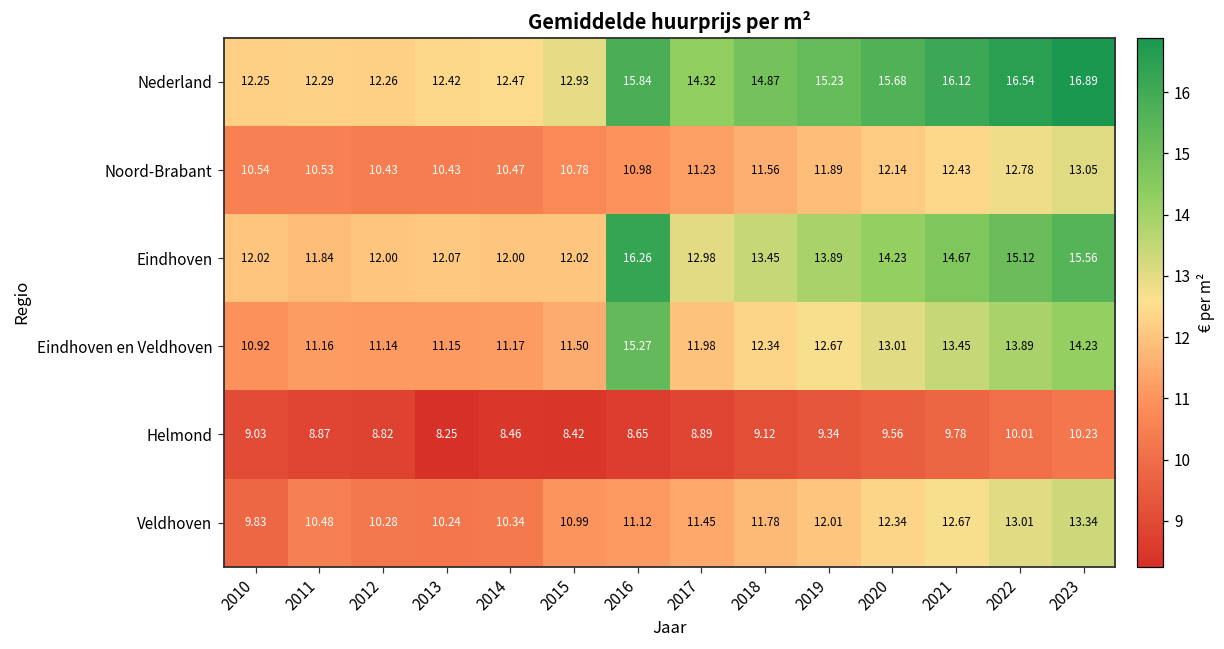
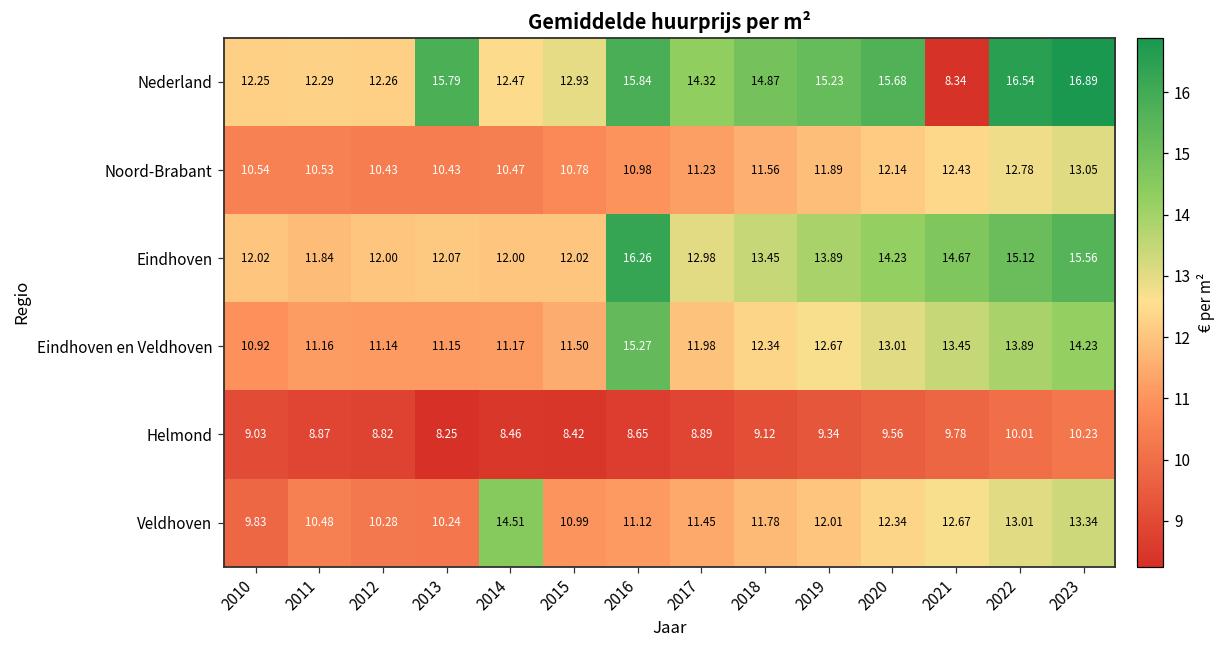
  {
    "Nederland": {
      "2010": 12.25,
      "2011": 12.29,
      "2012": 12.26,
-     "2013": 12.42,
+     "2013": 15.79,
      "2014": 12.47,
      "2015": 12.93,
      "2016": 15.84,
      "2017": 14.32,
      "2018": 14.87,
      "2019": 15.23,
      "2020": 15.68,
-     "2021": 16.12,
+     "2021": 8.34,
      "2022": 16.54,
      "2023": 16.89
    },
    "Noord-Brabant": {
      "2010": 10.54,
      "2011": 10.53,
      "2012": 10.43,
      "2013": 10.43,
      "2014": 10.47,
      "2015": 10.78,
      "2016": 10.98,
      "2017": 11.23,
      "2018": 11.56,
      "2019": 11.89,
      "2020": 12.14,
      "2021": 12.43,
      "2022": 12.78,
      "2023": 13.05
    },
    "Eindhoven": {
      "2010": 12.02,
      "2011": 11.84,
      "2012": 12.00,
      "2013": 12.07,
      "2014": 12.00,
      "2015": 12.02,
      "2016": 16.26,
      "2017": 12.98,
      "2018": 13.45,
      "2019": 13.89,
      "2020": 14.23,
      "2021": 14.67,
      "2022": 15.12,
      "2023": 15.56
    },
    "Eindhoven en Veldhoven": {
      "2010": 10.92,
      "2011": 11.16,
      "2012": 11.14,
      "2013": 11.15,
      "2014": 11.17,
      "2015": 11.50,
      "2016": 15.27,
      "2017": 11.98,
      "2018": 12.34,
      "2019": 12.67,
      "2020": 13.01,
      "2021": 13.45,
      "2022": 13.89,
      "2023": 14.23
    },
    "Helmond": {
      "2010": 9.03,
      "2011": 8.87,
      "2012": 8.82,
      "2013": 8.25,
      "2014": 8.46,
      "2015": 8.42,
      "2016": 8.65,
      "2017": 8.89,
      "2018": 9.12,
      "2019": 9.34,
      "2020": 9.56,
      "2021": 9.78,
      "2022": 10.01,
      "2023": 10.23
    },
    "Veldhoven": {
      "2010": 9.83,
      "2011": 10.48,
      "2012": 10.28,
      "2013": 10.24,
-     "2014": 10.34,
+     "2014": 14.51,
      "2015": 10.99,
      "2016": 11.12,
      "2017": 11.45,
      "2018": 11.78,
      "2019": 12.01,
      "2020": 12.34,
      "2021": 12.67,
      "2022": 13.01,
      "2023": 13.34
    }
  }
